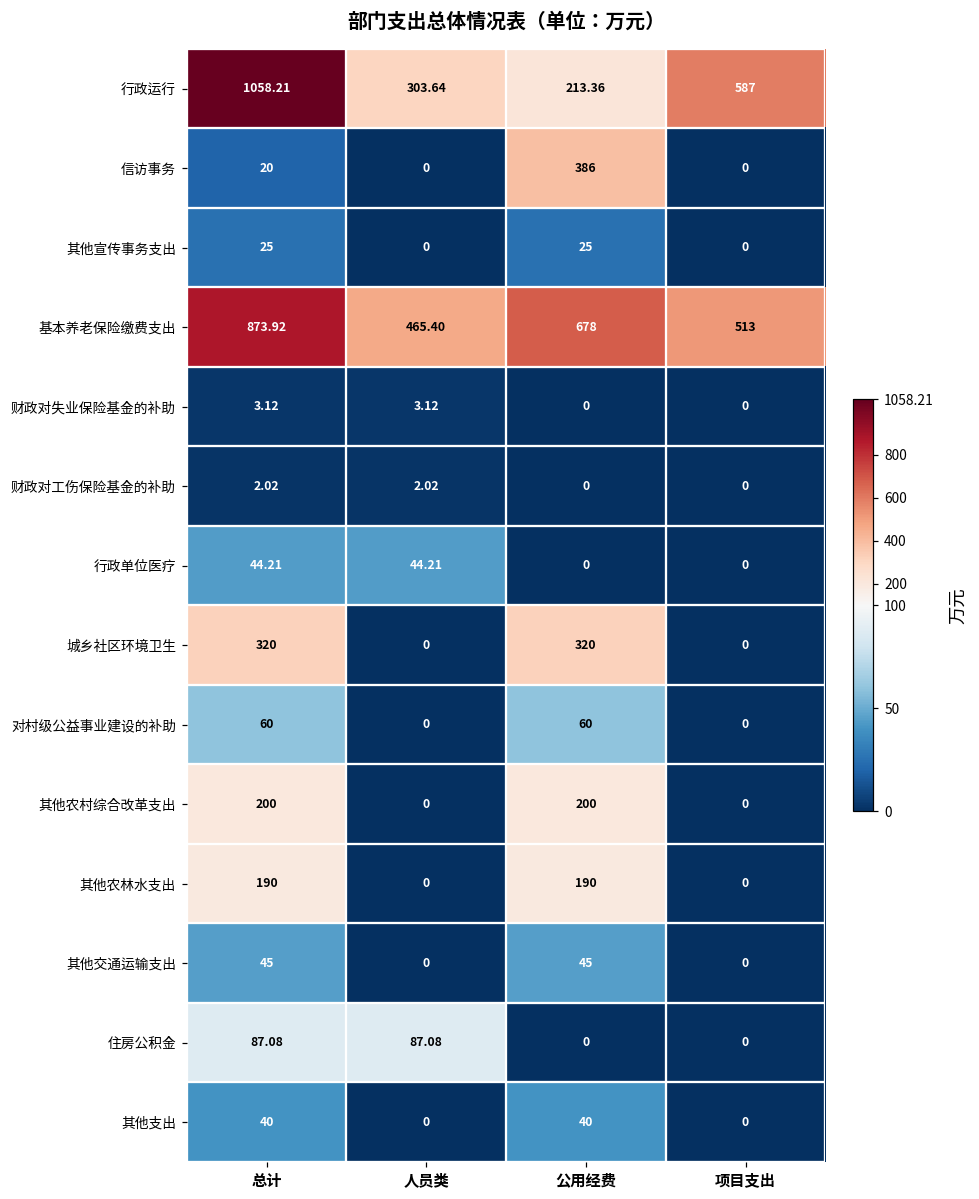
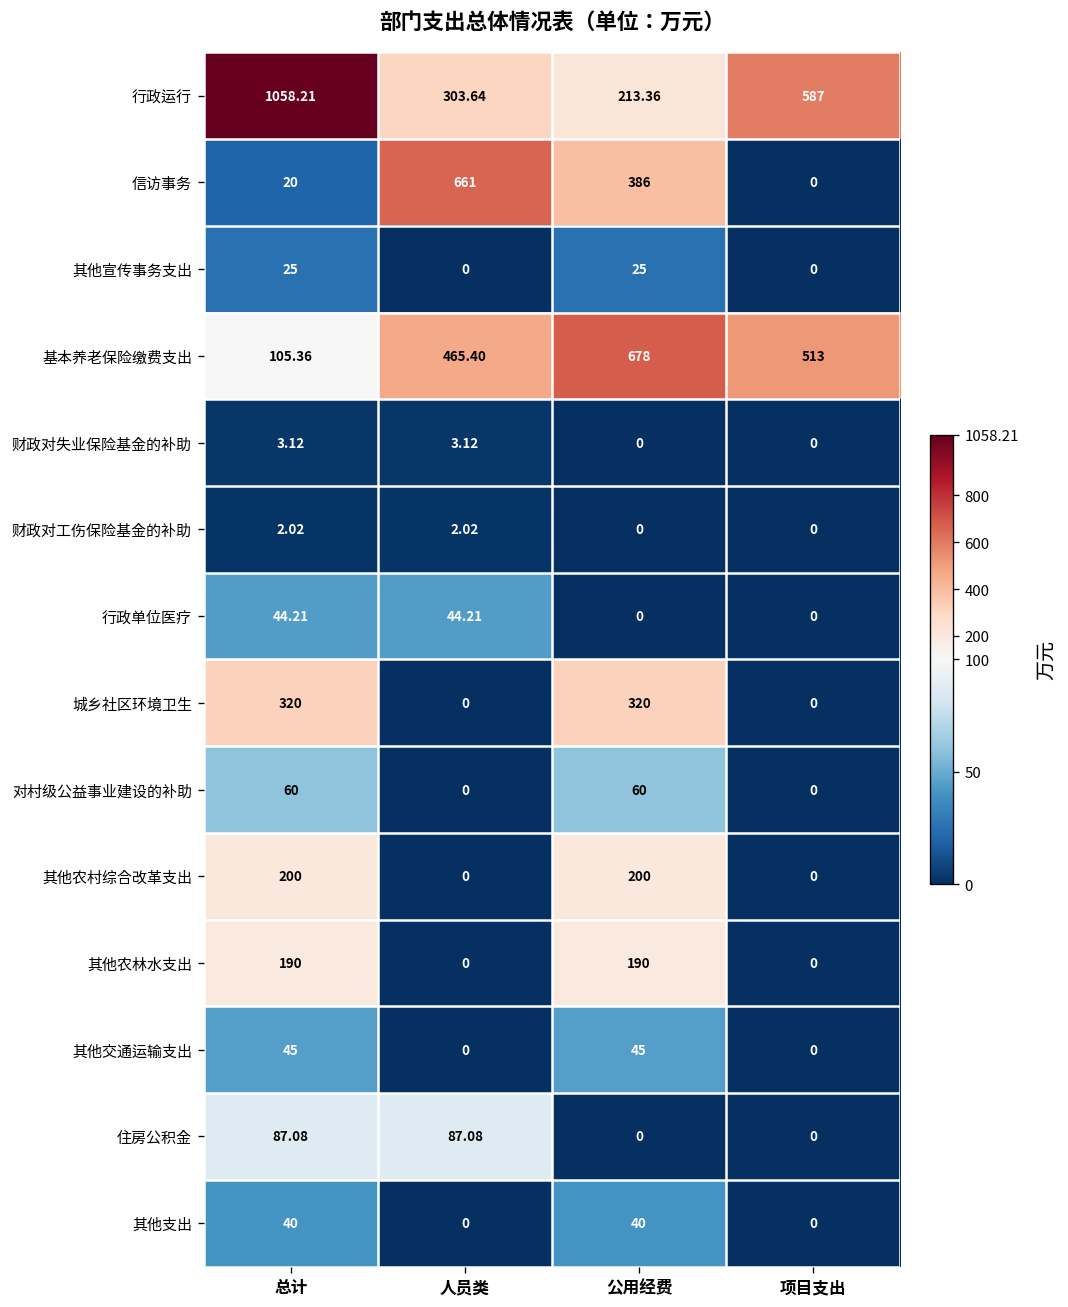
  {
    "行政运行": {
      "总计": 1058.21,
      "人员类": 303.64,
      "公用经费": 213.36,
      "项目支出": 587
    },
    "信访事务": {
      "总计": 20,
-     "人员类": 0,
+     "人员类": 661,
      "公用经费": 386,
      "项目支出": 0
    },
    "其他宣传事务支出": {
      "总计": 25,
      "人员类": 0,
      "公用经费": 25,
      "项目支出": 0
    },
    "基本养老保险缴费支出": {
-     "总计": 873.92,
+     "总计": 105.36,
      "人员类": 465.40,
      "公用经费": 678,
      "项目支出": 513
    },
    "财政对失业保险基金的补助": {
      "总计": 3.12,
      "人员类": 3.12,
      "公用经费": 0,
      "项目支出": 0
    },
    "财政对工伤保险基金的补助": {
      "总计": 2.02,
      "人员类": 2.02,
      "公用经费": 0,
      "项目支出": 0
    },
    "行政单位医疗": {
      "总计": 44.21,
      "人员类": 44.21,
      "公用经费": 0,
      "项目支出": 0
    },
    "城乡社区环境卫生": {
      "总计": 320,
      "人员类": 0,
      "公用经费": 320,
      "项目支出": 0
    },
    "对村级公益事业建设的补助": {
      "总计": 60,
      "人员类": 0,
      "公用经费": 60,
      "项目支出": 0
    },
    "其他农村综合改革支出": {
      "总计": 200,
      "人员类": 0,
      "公用经费": 200,
      "项目支出": 0
    },
    "其他农林水支出": {
      "总计": 190,
      "人员类": 0,
      "公用经费": 190,
      "项目支出": 0
    },
    "其他交通运输支出": {
      "总计": 45,
      "人员类": 0,
      "公用经费": 45,
      "项目支出": 0
    },
    "住房公积金": {
      "总计": 87.08,
      "人员类": 87.08,
      "公用经费": 0,
      "项目支出": 0
    },
    "其他支出": {
      "总计": 40,
      "人员类": 0,
      "公用经费": 40,
      "项目支出": 0
    }
  }
